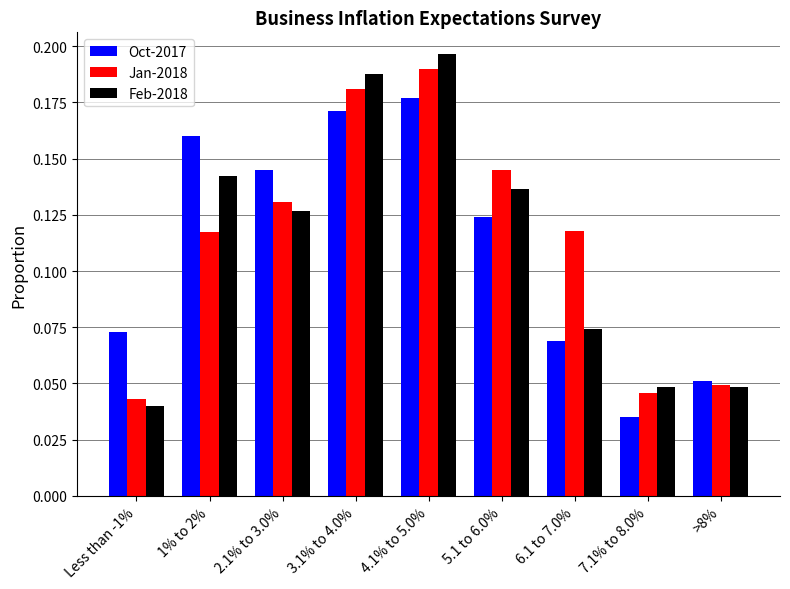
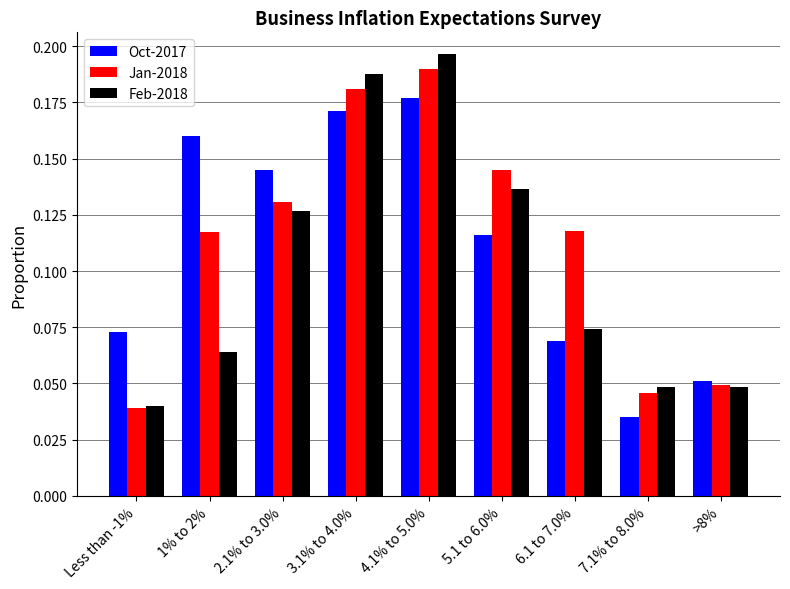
  {
    "Oct-2017": {
      "Less than -1%": 0.073,
      "1% to 2%": 0.160,
      "2.1% to 3.0%": 0.145,
      "3.1% to 4.0%": 0.171,
      "4.1% to 5.0%": 0.177,
-     "5.1 to 6.0%": 0.124,
+     "5.1 to 6.0%": 0.116,
      "6.1 to 7.0%": 0.069,
      "7.1% to 8.0%": 0.035,
      ">8%": 0.051
    },
    "Jan-2018": {
-     "Less than -1%": 0.043,
+     "Less than -1%": 0.039,
      "1% to 2%": 0.117,
      "2.1% to 3.0%": 0.131,
      "3.1% to 4.0%": 0.181,
      "4.1% to 5.0%": 0.190,
      "5.1 to 6.0%": 0.145,
      "6.1 to 7.0%": 0.118,
      "7.1% to 8.0%": 0.046,
      ">8%": 0.049
    },
    "Feb-2018": {
      "Less than -1%": 0.040,
-     "1% to 2%": 0.142,
+     "1% to 2%": 0.064,
      "2.1% to 3.0%": 0.127,
      "3.1% to 4.0%": 0.188,
      "4.1% to 5.0%": 0.196,
      "5.1 to 6.0%": 0.136,
      "6.1 to 7.0%": 0.074,
      "7.1% to 8.0%": 0.048,
      ">8%": 0.048
    }
  }
